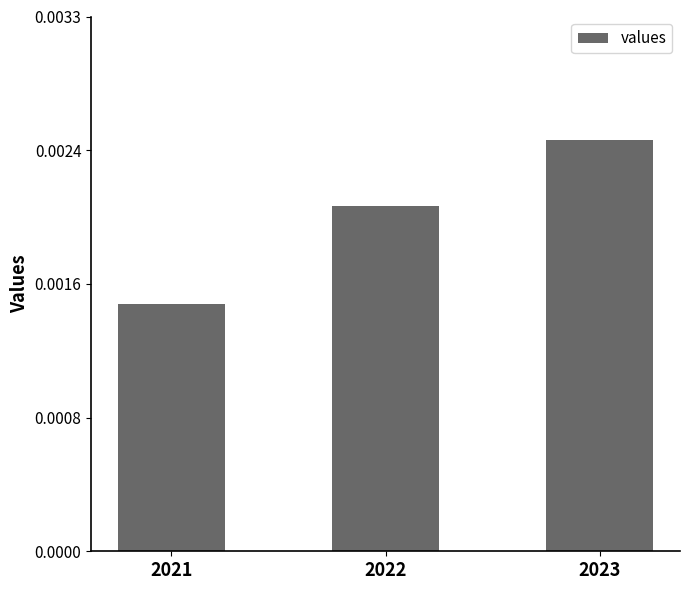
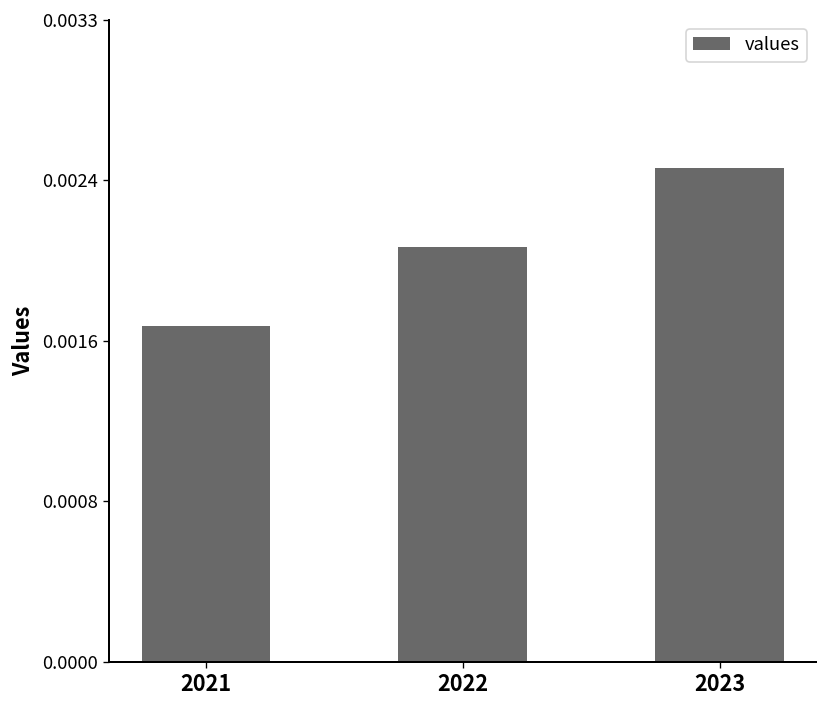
  {
-   "2021": 0.0015,
+   "2021": 0.0017,
    "2022": 0.0021,
    "2023": 0.0025
  }
